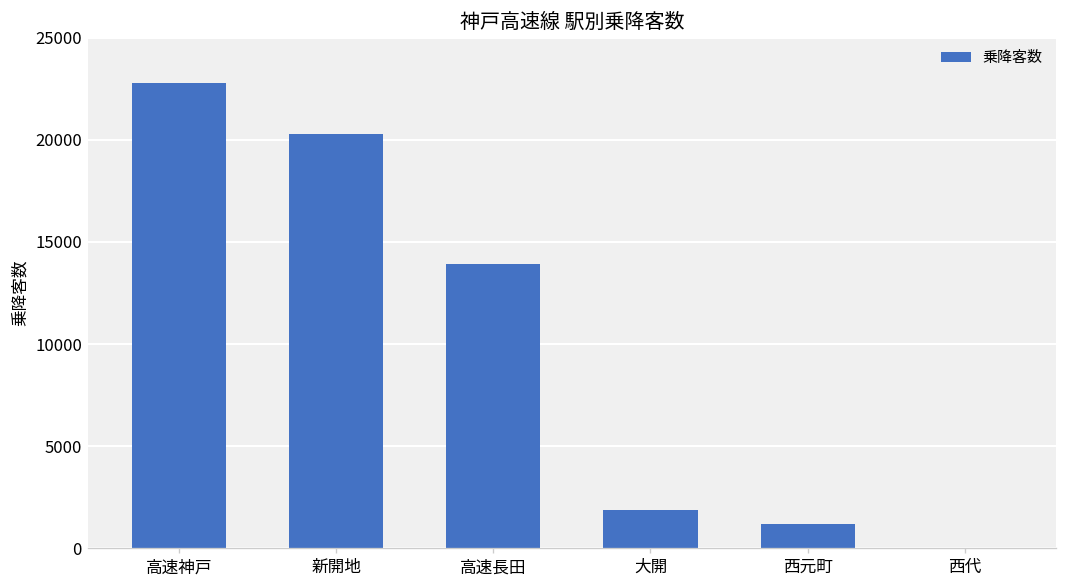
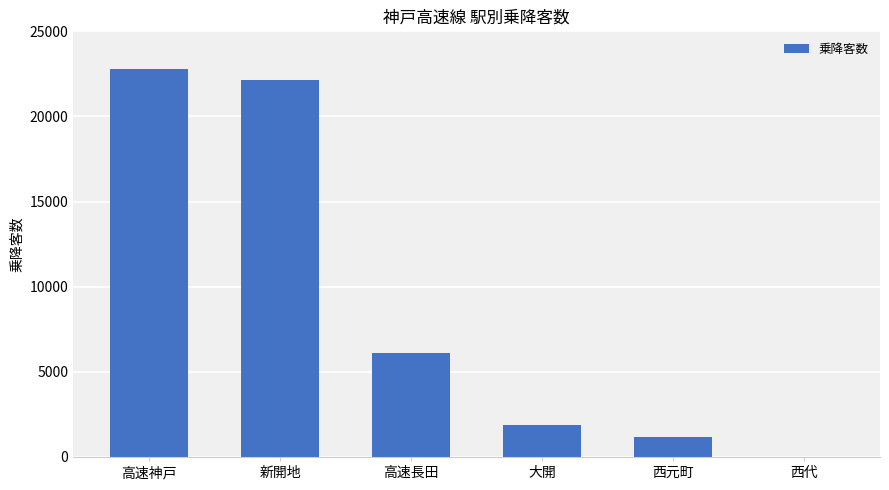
  {
    "高速神戸": 22800,
-   "新開地": 20300,
-   "高速長田": 13900,
+   "新開地": 22200,
+   "高速長田": 6100,
    "大開": 1900,
    "西元町": 1200,
    "西代": 0
  }
